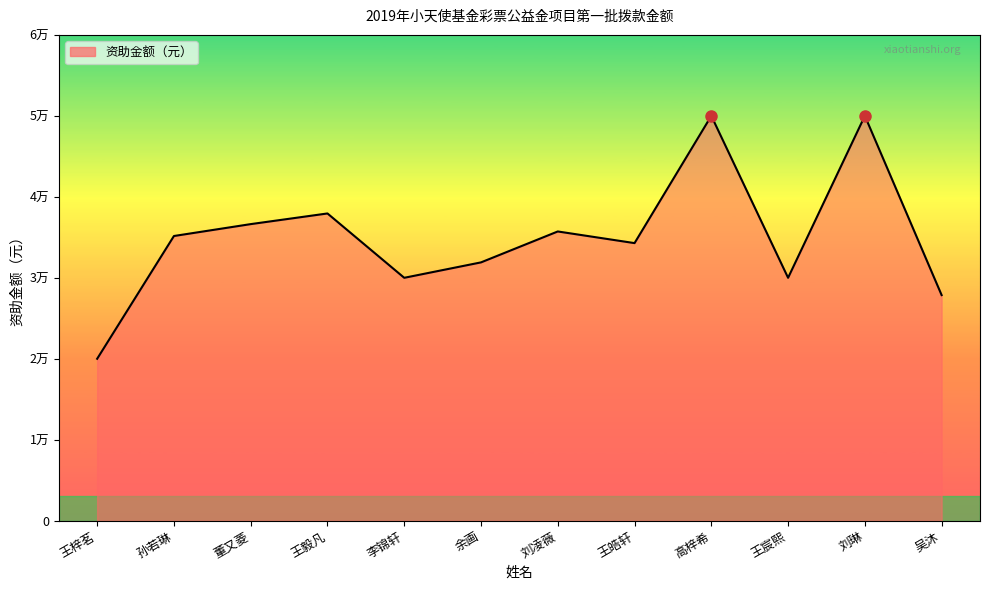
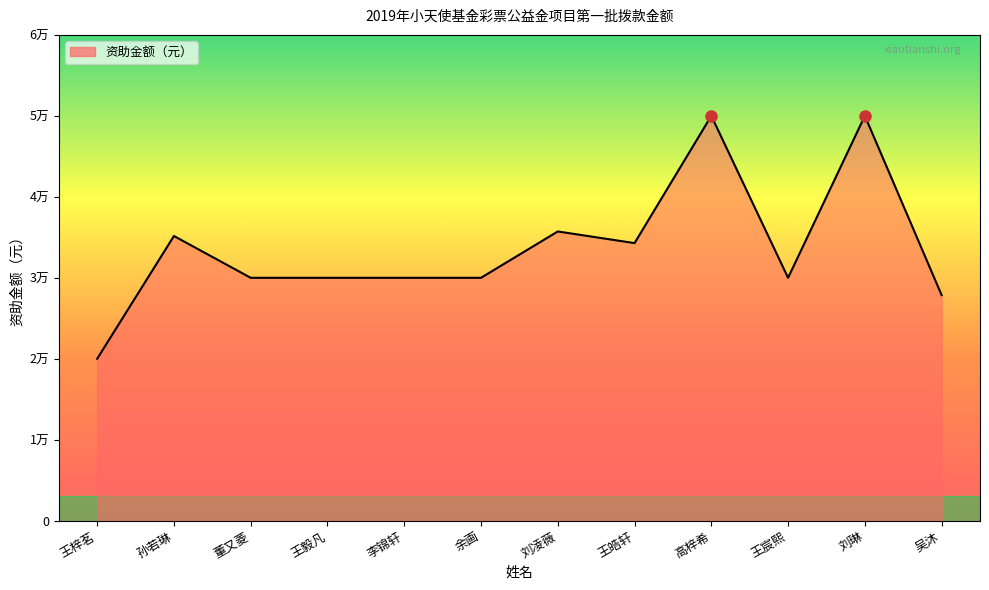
  {
    "资助金额（元）": {
      "王梓茗": "2.0万",
      "孙若琳": "3.5万",
-     "董又菱": "3.7万",
-     "王毅凡": "3.8万",
+     "董又菱": "3.0万",
+     "王毅凡": "3.0万",
      "李锦轩": "3.0万",
-     "余画": "3.2万",
+     "余画": "3.0万",
      "刘凌薇": "3.6万",
      "王皓轩": "3.4万",
      "王宸熙": "3.0万",
      "吴沐": "2.8万"
    }
  }
